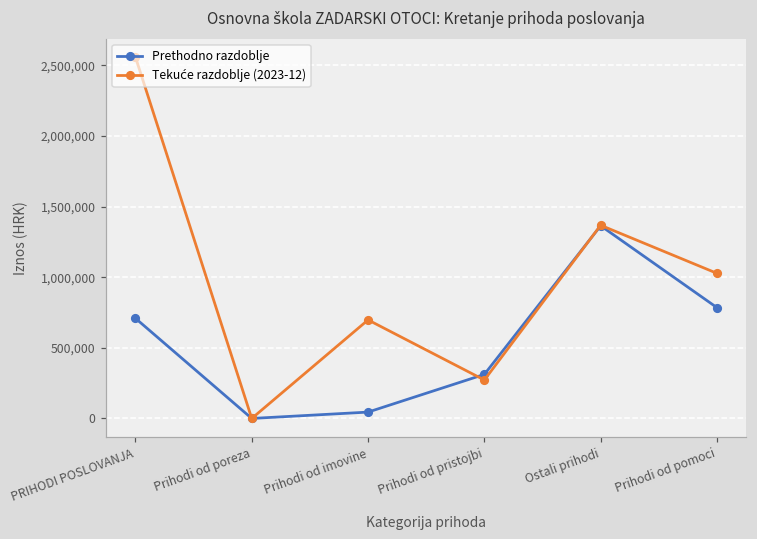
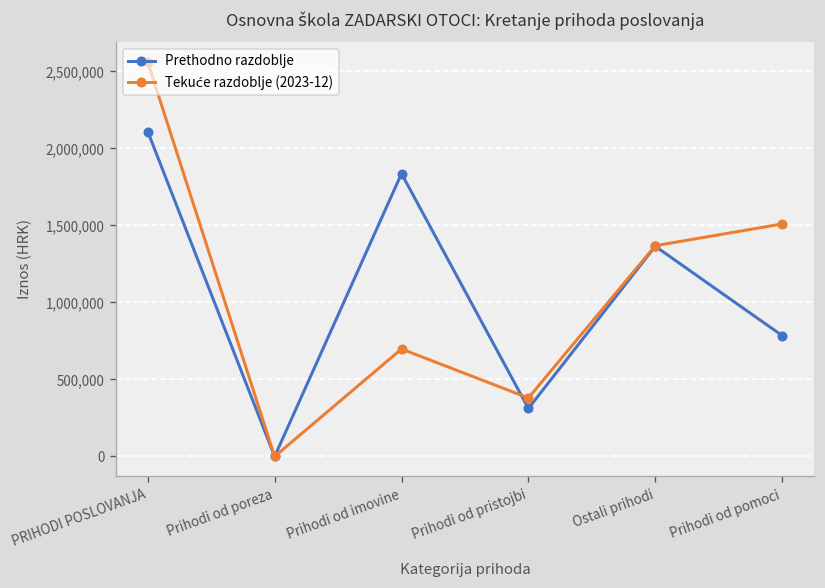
  {
    "Prethodno razdoblje": {
-     "PRIHODI POSLOVANJA": "710,000",
-     "Prihodi od imovine": "50,000",
+     "PRIHODI POSLOVANJA": "2,110,000",
+     "Prihodi od imovine": "1,840,000",
      "Prihodi od pristojbi": "310,000",
      "Prihodi od pomoci": "780,000"
    },
    "Tekuće razdoblje (2023-12)": {
      "Prihodi od imovine": "700,000",
-     "Prihodi od pristojbi": "270,000",
-     "Prihodi od pomoci": "1,030,000"
+     "Prihodi od pristojbi": "380,000",
+     "Prihodi od pomoci": "1,510,000"
    }
  }
